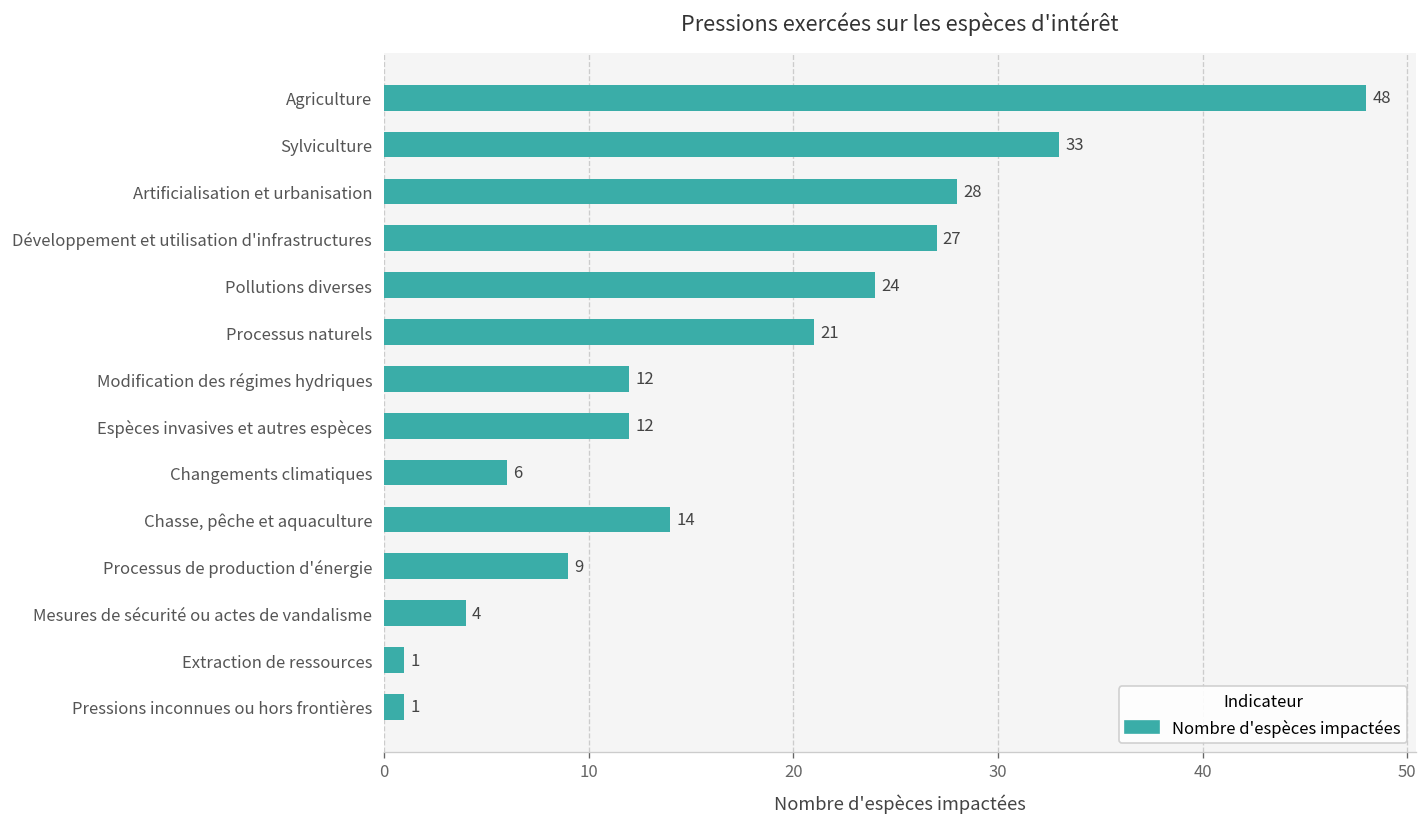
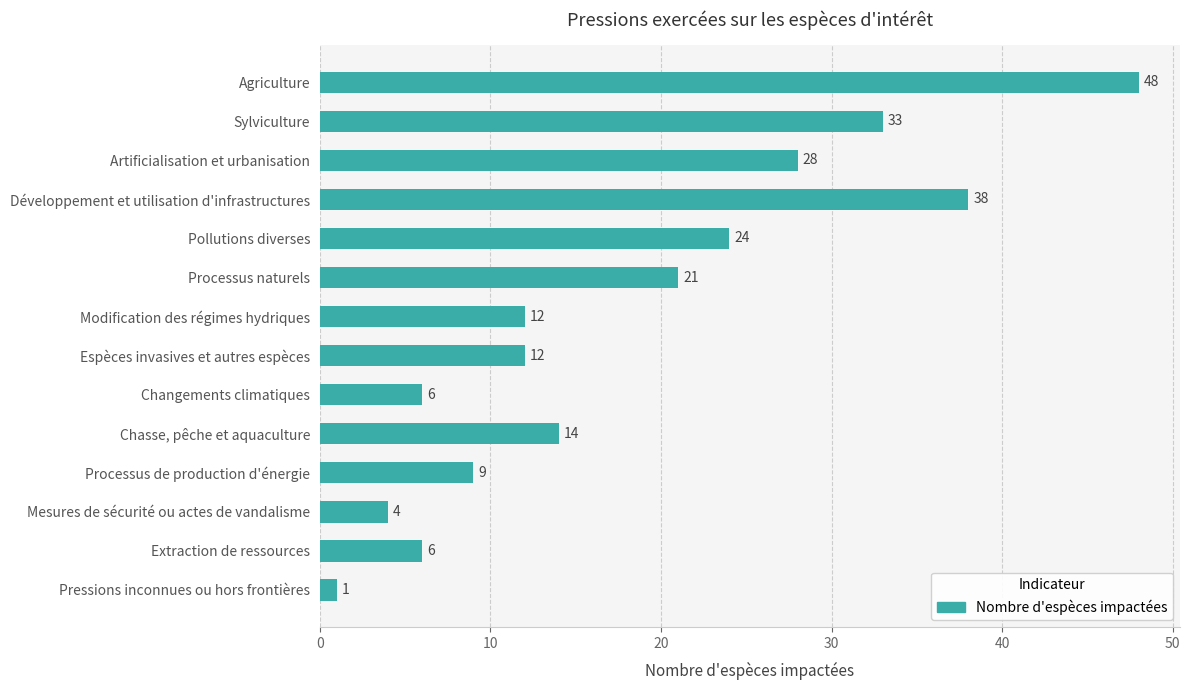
  {
    "Agriculture": 48,
    "Sylviculture": 33,
    "Artificialisation et urbanisation": 28,
-   "Développement et utilisation d'infrastructures": 27,
+   "Développement et utilisation d'infrastructures": 38,
    "Pollutions diverses": 24,
    "Processus naturels": 21,
    "Modification des régimes hydriques": 12,
    "Espèces invasives et autres espèces": 12,
    "Changements climatiques": 6,
    "Chasse, pêche et aquaculture": 14,
    "Processus de production d'énergie": 9,
    "Mesures de sécurité ou actes de vandalisme": 4,
-   "Extraction de ressources": 1,
+   "Extraction de ressources": 6,
    "Pressions inconnues ou hors frontières": 1
  }
